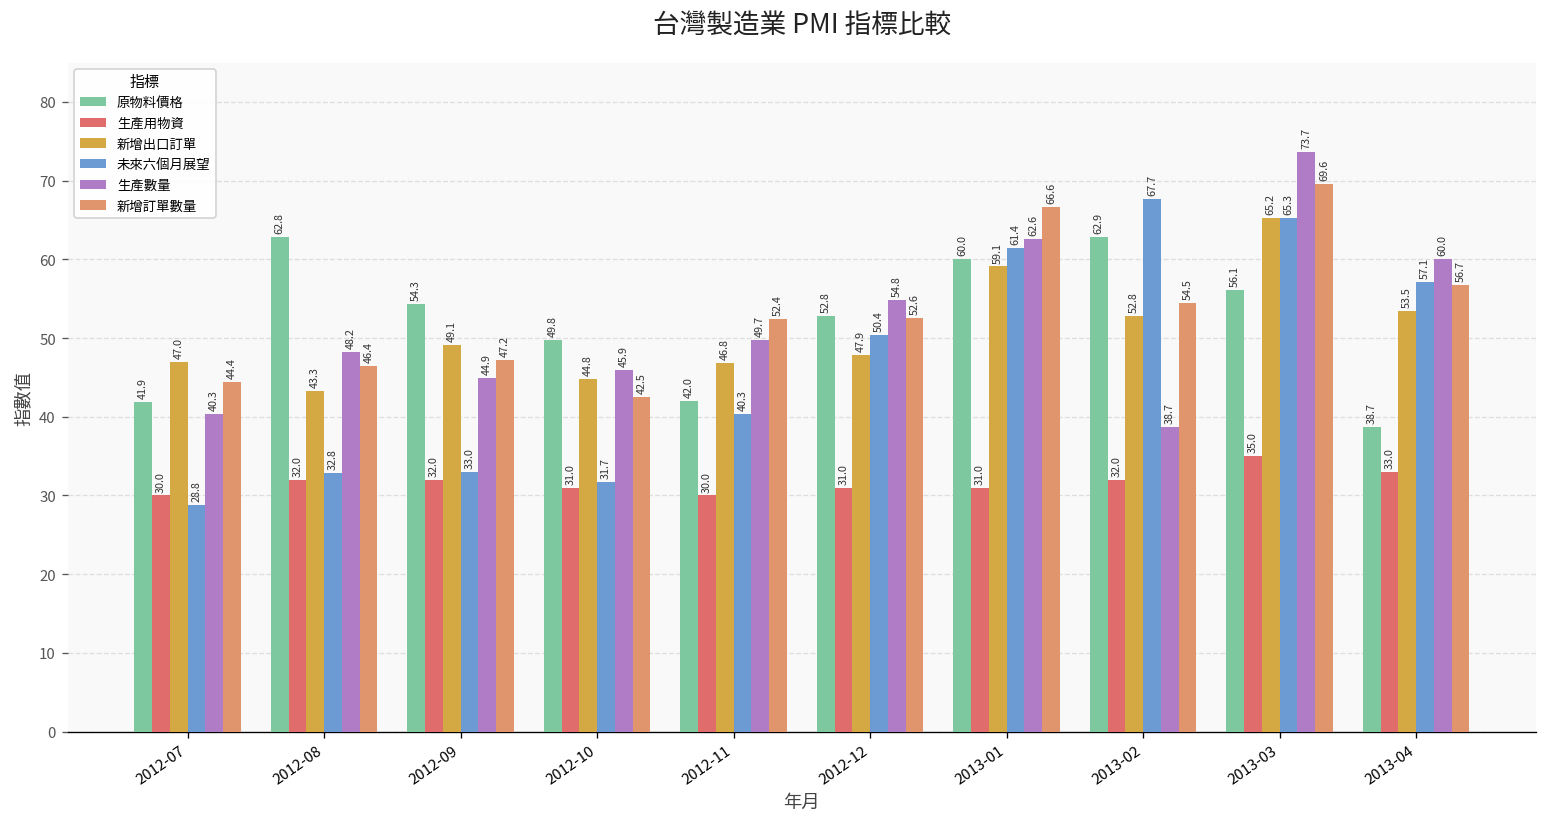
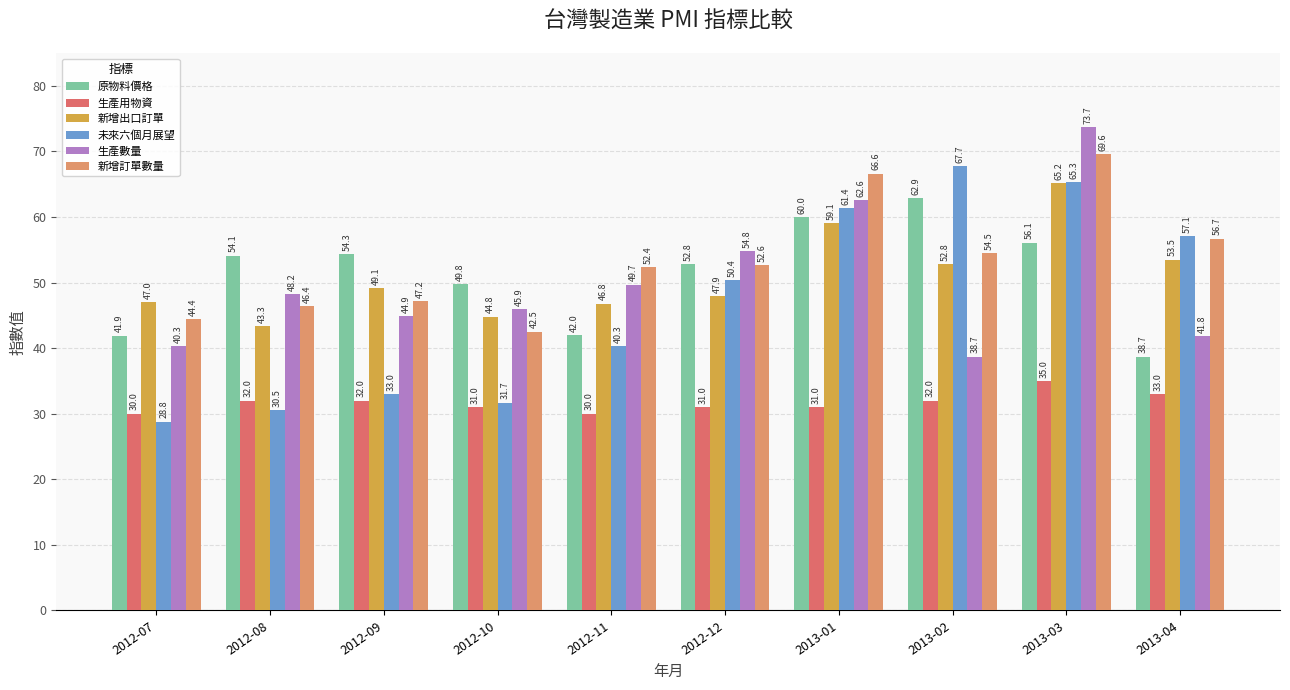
  {
    "原物料價格": {
      "2012-07": 41.9,
-     "2012-08": 62.8,
+     "2012-08": 54.1,
      "2012-09": 54.3,
      "2012-10": 49.8,
      "2012-11": 42.0,
      "2012-12": 52.8,
      "2013-01": 60.0,
      "2013-02": 62.9,
      "2013-03": 56.1,
      "2013-04": 38.7
    },
    "未來六個月展望": {
      "2012-07": 28.8,
-     "2012-08": 32.8,
+     "2012-08": 30.5,
      "2012-09": 33.0,
      "2012-10": 31.7,
      "2012-11": 40.3,
      "2012-12": 50.4,
      "2013-01": 61.4,
      "2013-02": 67.7,
      "2013-03": 65.3,
      "2013-04": 57.1
    },
    "生產數量": {
      "2012-07": 40.3,
      "2012-08": 48.2,
      "2012-09": 44.9,
      "2012-10": 45.9,
      "2012-11": 49.7,
      "2012-12": 54.8,
      "2013-01": 62.6,
      "2013-02": 38.7,
      "2013-03": 73.7,
-     "2013-04": 60.0
+     "2013-04": 41.8
    }
  }
